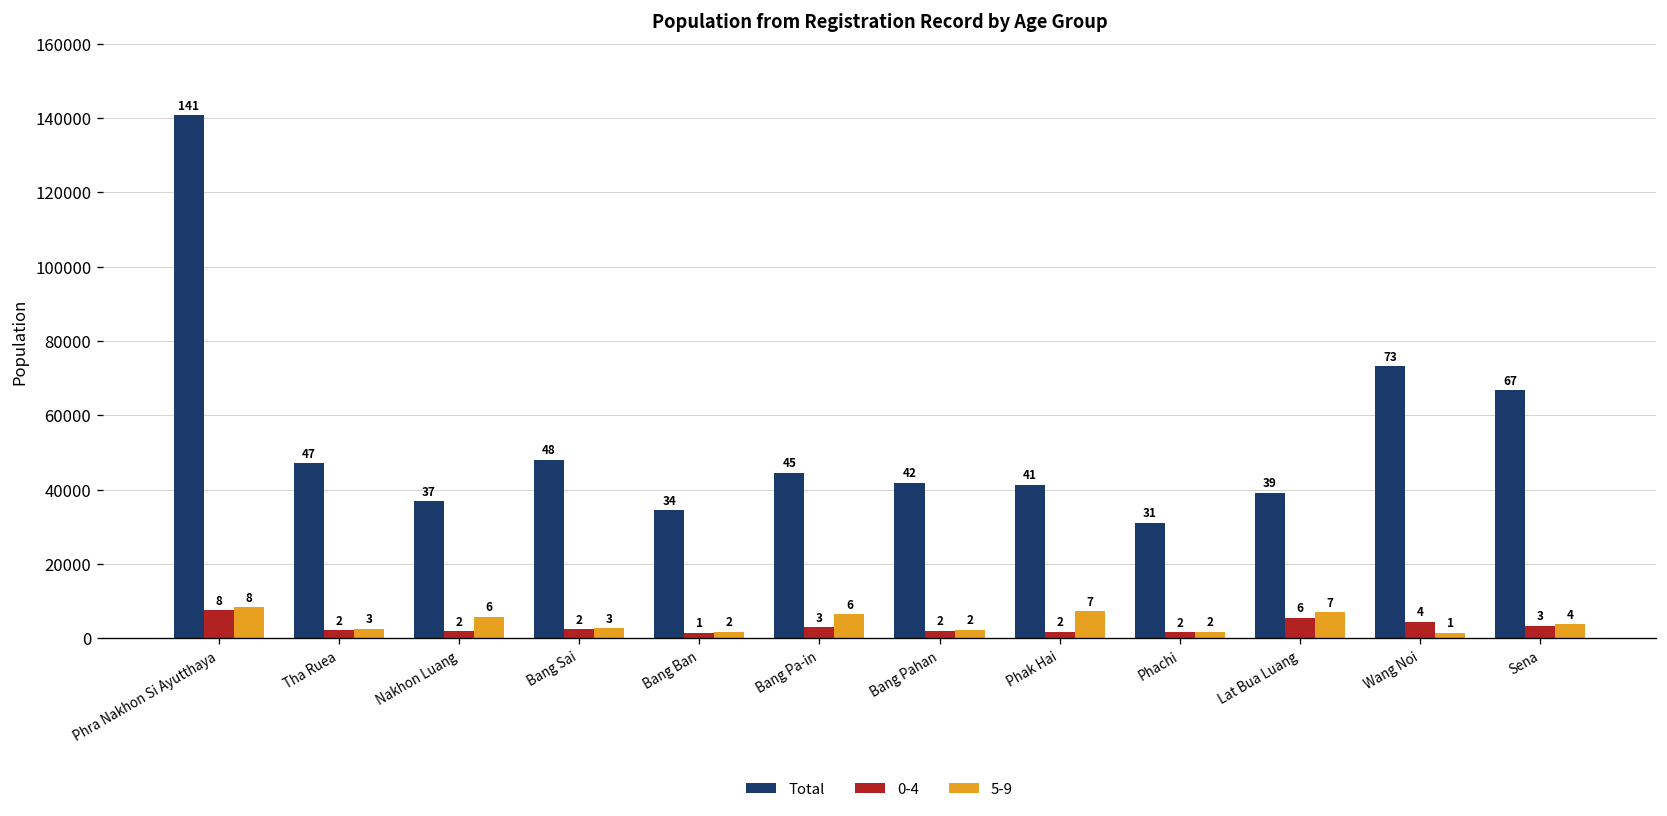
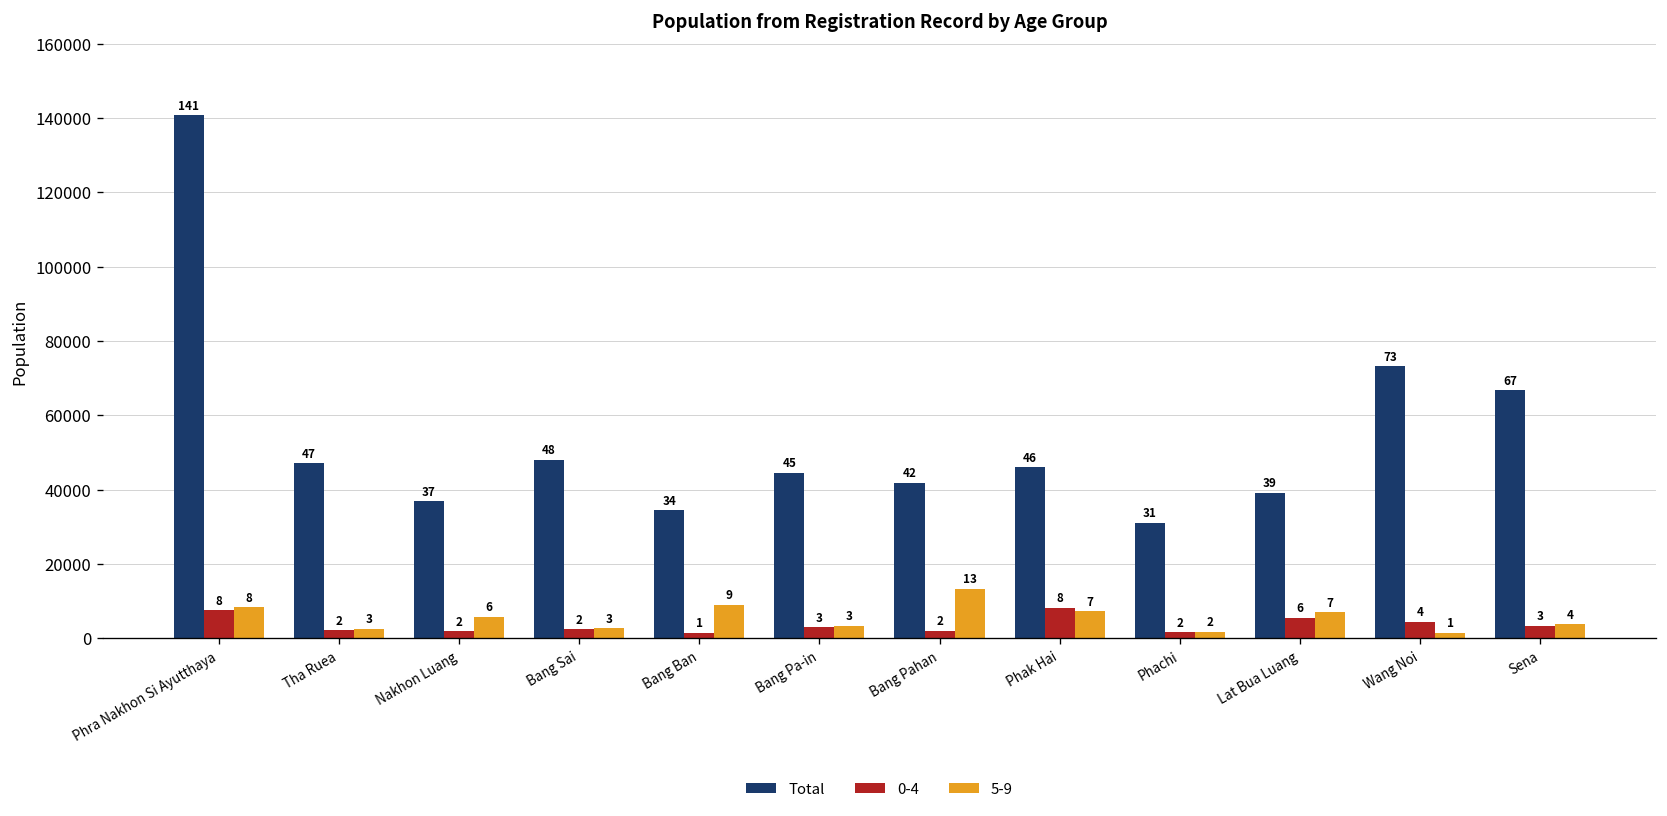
  {
    "Total": {
-     "Phak Hai": 41
+     "Phak Hai": 46
    },
    "0-4": {
-     "Phak Hai": 2
+     "Phak Hai": 8
    },
    "5-9": {
-     "Bang Ban": 2,
-     "Bang Pa-in": 6,
-     "Bang Pahan": 2
+     "Bang Ban": 9,
+     "Bang Pa-in": 3,
+     "Bang Pahan": 13
    }
  }
